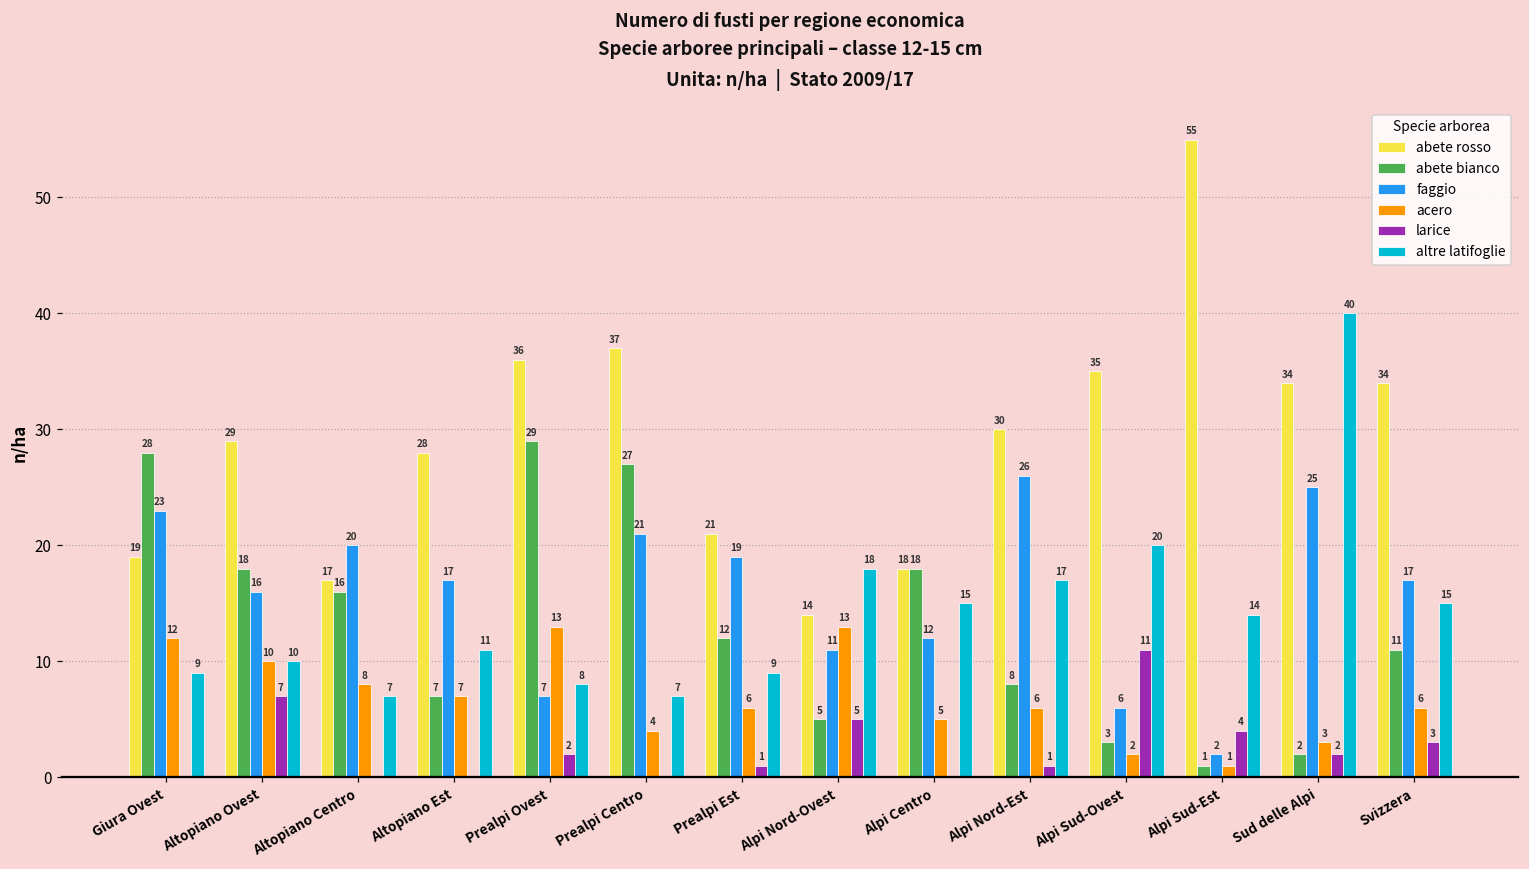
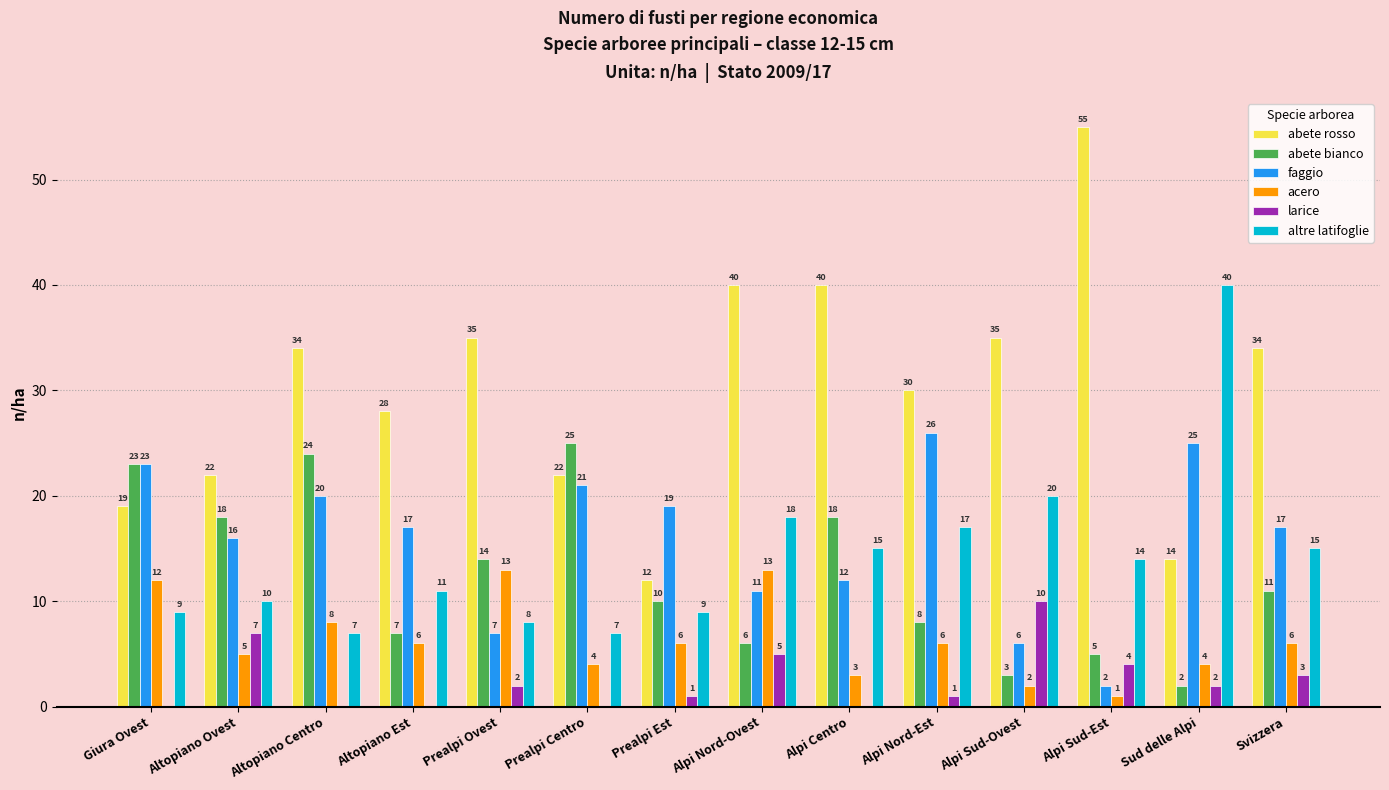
  {
    "abete rosso": {
      "Giura Ovest": 19,
-     "Altopiano Ovest": 29,
-     "Altopiano Centro": 17,
+     "Altopiano Ovest": 22,
+     "Altopiano Centro": 34,
      "Altopiano Est": 28,
-     "Prealpi Ovest": 36,
-     "Prealpi Centro": 37,
-     "Prealpi Est": 21,
-     "Alpi Nord-Ovest": 14,
-     "Alpi Centro": 18,
+     "Prealpi Ovest": 35,
+     "Prealpi Centro": 22,
+     "Prealpi Est": 12,
+     "Alpi Nord-Ovest": 40,
+     "Alpi Centro": 40,
      "Alpi Nord-Est": 30,
      "Alpi Sud-Ovest": 35,
      "Alpi Sud-Est": 55,
-     "Sud delle Alpi": 34,
+     "Sud delle Alpi": 14,
      "Svizzera": 34
    },
    "abete bianco": {
-     "Giura Ovest": 28,
+     "Giura Ovest": 23,
      "Altopiano Ovest": 18,
-     "Altopiano Centro": 16,
+     "Altopiano Centro": 24,
      "Altopiano Est": 7,
-     "Prealpi Ovest": 29,
-     "Prealpi Centro": 27,
-     "Prealpi Est": 12,
-     "Alpi Nord-Ovest": 5,
+     "Prealpi Ovest": 14,
+     "Prealpi Centro": 25,
+     "Prealpi Est": 10,
+     "Alpi Nord-Ovest": 6,
      "Alpi Centro": 18,
      "Alpi Nord-Est": 8,
      "Alpi Sud-Ovest": 3,
-     "Alpi Sud-Est": 1,
+     "Alpi Sud-Est": 5,
      "Sud delle Alpi": 2,
      "Svizzera": 11
    },
    "acero": {
      "Giura Ovest": 12,
-     "Altopiano Ovest": 10,
+     "Altopiano Ovest": 5,
      "Altopiano Centro": 8,
-     "Altopiano Est": 7,
+     "Altopiano Est": 6,
      "Prealpi Ovest": 13,
      "Prealpi Centro": 4,
      "Prealpi Est": 6,
      "Alpi Nord-Ovest": 13,
-     "Alpi Centro": 5,
+     "Alpi Centro": 3,
      "Alpi Nord-Est": 6,
      "Alpi Sud-Ovest": 2,
      "Alpi Sud-Est": 1,
-     "Sud delle Alpi": 3,
+     "Sud delle Alpi": 4,
      "Svizzera": 6
    },
    "larice": {
      "Altopiano Ovest": 7,
      "Prealpi Ovest": 2,
      "Prealpi Est": 1,
      "Alpi Nord-Ovest": 5,
      "Alpi Nord-Est": 1,
-     "Alpi Sud-Ovest": 11,
+     "Alpi Sud-Ovest": 10,
      "Alpi Sud-Est": 4,
      "Sud delle Alpi": 2,
      "Svizzera": 3
    }
  }
